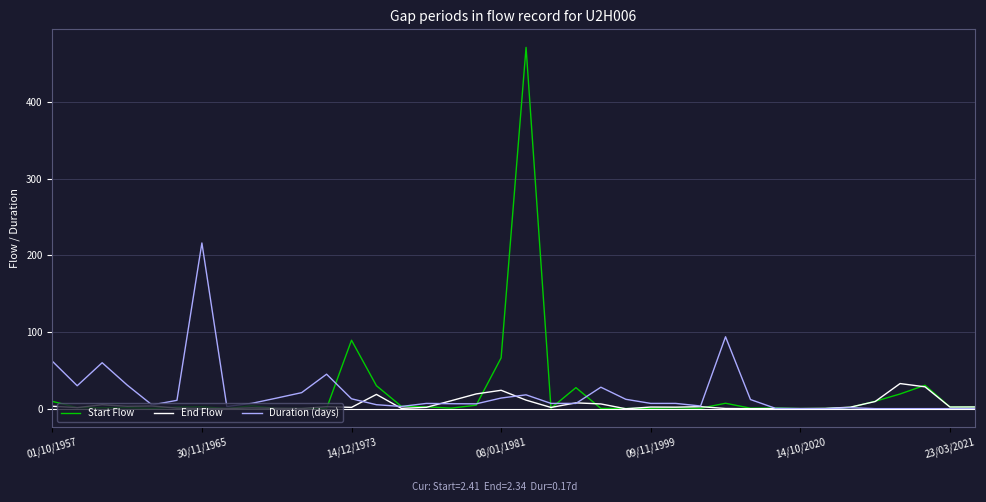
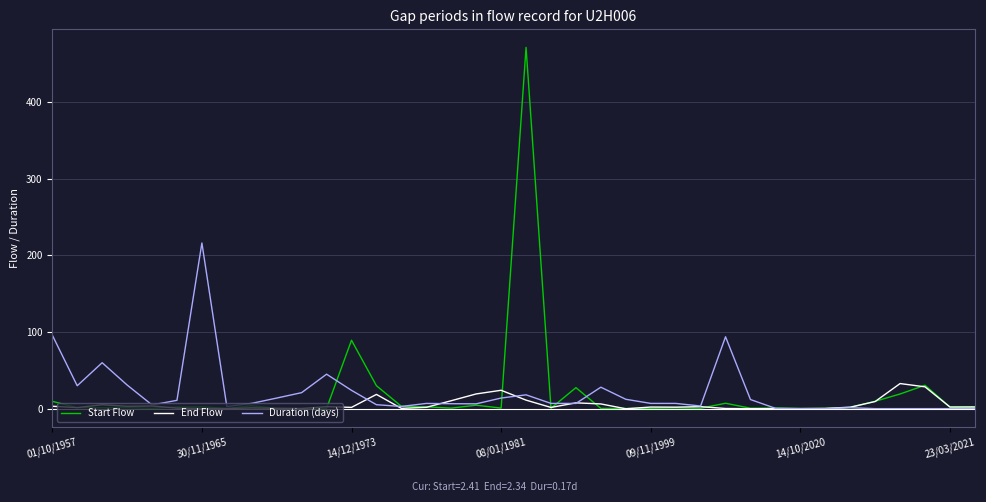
  {
    "Start Flow": {
      "01/10/1957": 10,
      "14/12/1973": 90,
-     "08/01/1981": 70
+     "08/01/1981": 0
    },
    "End Flow": {
      "01/10/1957": 0,
      "14/12/1973": 0,
      "08/01/1981": 20
    },
    "Duration (days)": {
-     "01/10/1957": 60,
+     "01/10/1957": 100,
      "30/11/1965": 220,
-     "14/12/1973": 10,
+     "14/12/1973": 20,
      "08/01/1981": 10,
      "09/11/1999": 10
    }
  }
